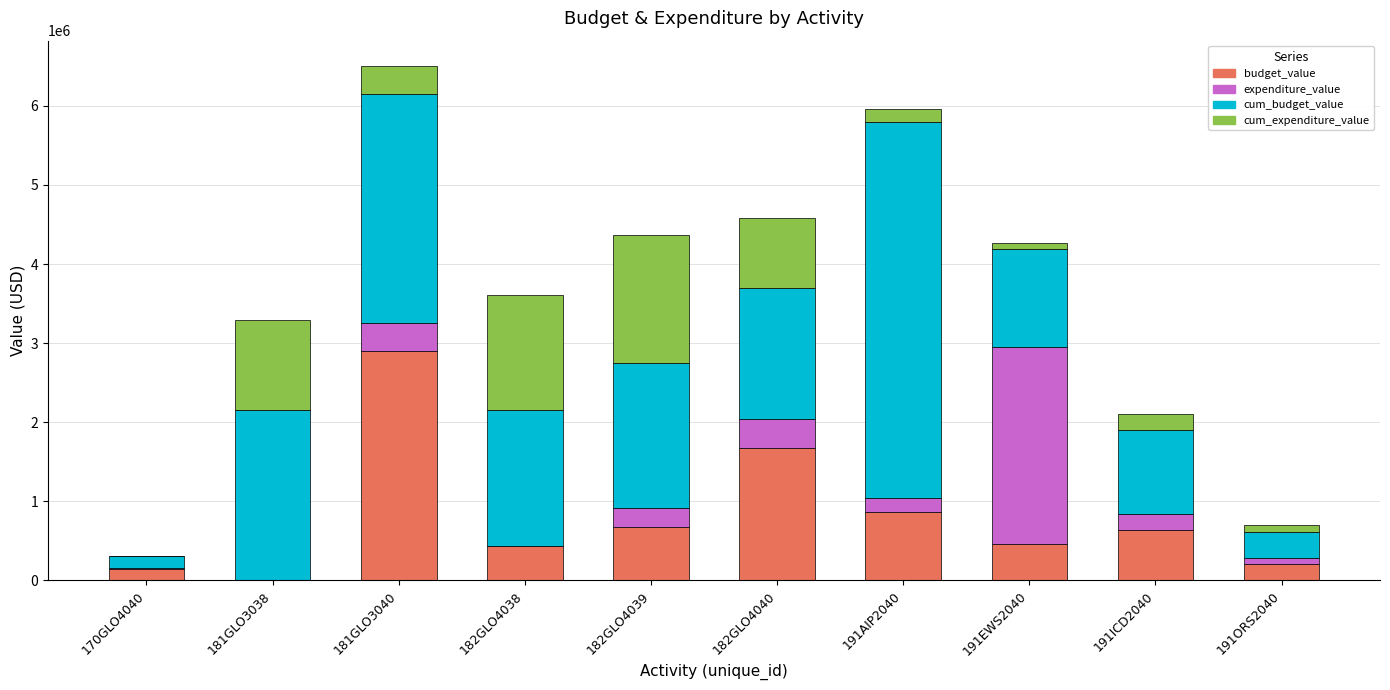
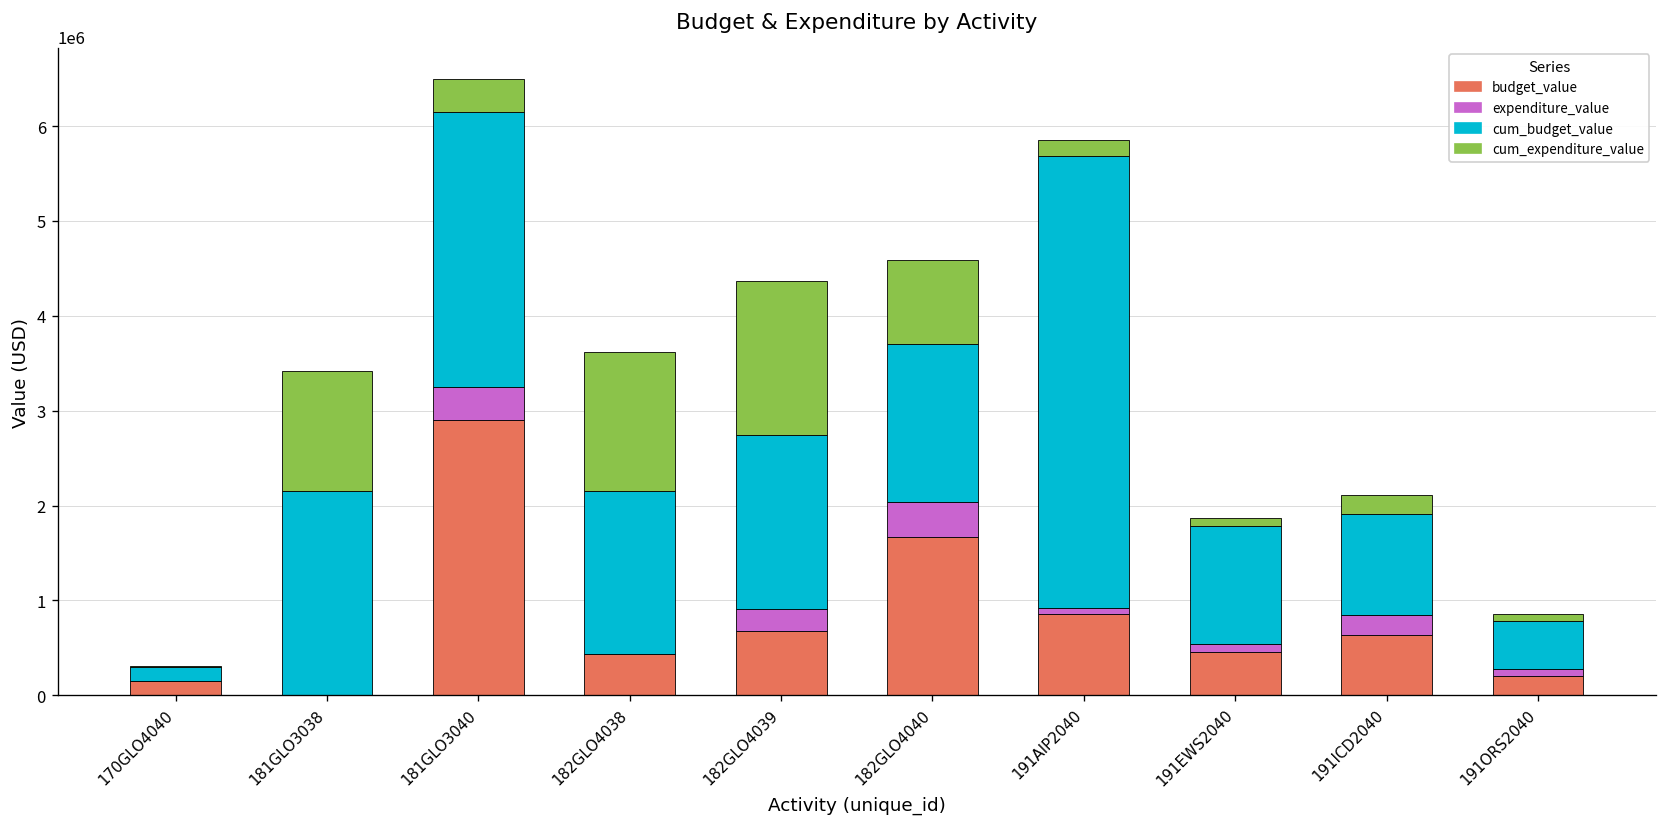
  {
    "budget_value": {
      "170GLO4040": 100000,
      "181GLO3038": 0,
      "181GLO3040": 2900000,
      "182GLO4038": 400000,
      "182GLO4039": 700000,
      "182GLO4040": 1700000,
      "191AIP2040": 900000,
      "191EWS2040": 500000,
      "191ICD2040": 600000,
      "191ORS2040": 200000
    },
    "expenditure_value": {
      "181GLO3038": 0,
      "181GLO3040": 400000,
      "182GLO4038": 0,
      "182GLO4039": 200000,
      "182GLO4040": 400000,
-     "191AIP2040": 200000,
-     "191EWS2040": 2500000,
+     "191AIP2040": 100000,
+     "191EWS2040": 100000,
      "191ICD2040": 200000,
      "191ORS2040": 100000
    },
    "cum_budget_value": {
      "170GLO4040": 100000,
      "181GLO3038": 2200000,
      "181GLO3040": 2900000,
      "182GLO4038": 1700000,
      "182GLO4039": 1800000,
      "182GLO4040": 1700000,
      "191AIP2040": 4800000,
      "191EWS2040": 1300000,
      "191ICD2040": 1100000,
-     "191ORS2040": 300000
+     "191ORS2040": 500000
    },
    "cum_expenditure_value": {
-     "181GLO3038": 1100000,
+     "181GLO3038": 1300000,
      "181GLO3040": 400000,
      "182GLO4038": 1500000,
      "182GLO4039": 1600000,
      "182GLO4040": 900000,
      "191AIP2040": 200000,
      "191EWS2040": 100000,
      "191ICD2040": 200000,
      "191ORS2040": 100000
    }
  }
